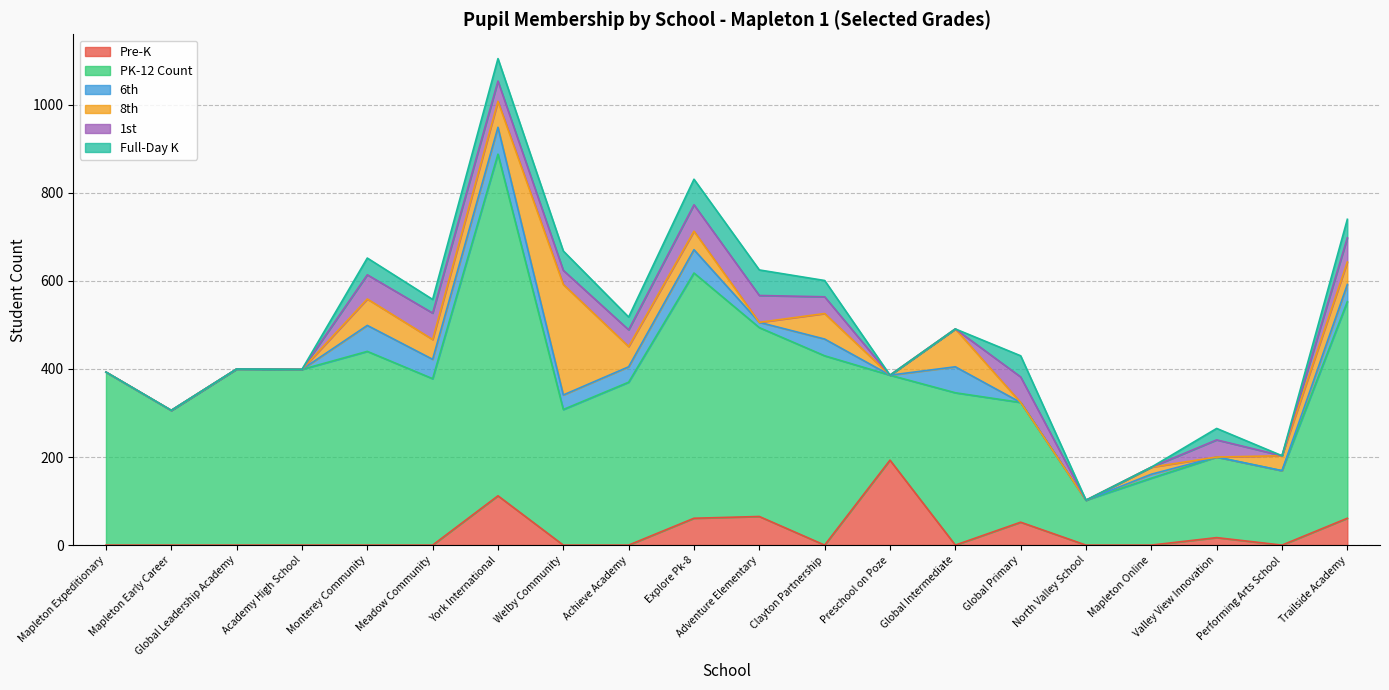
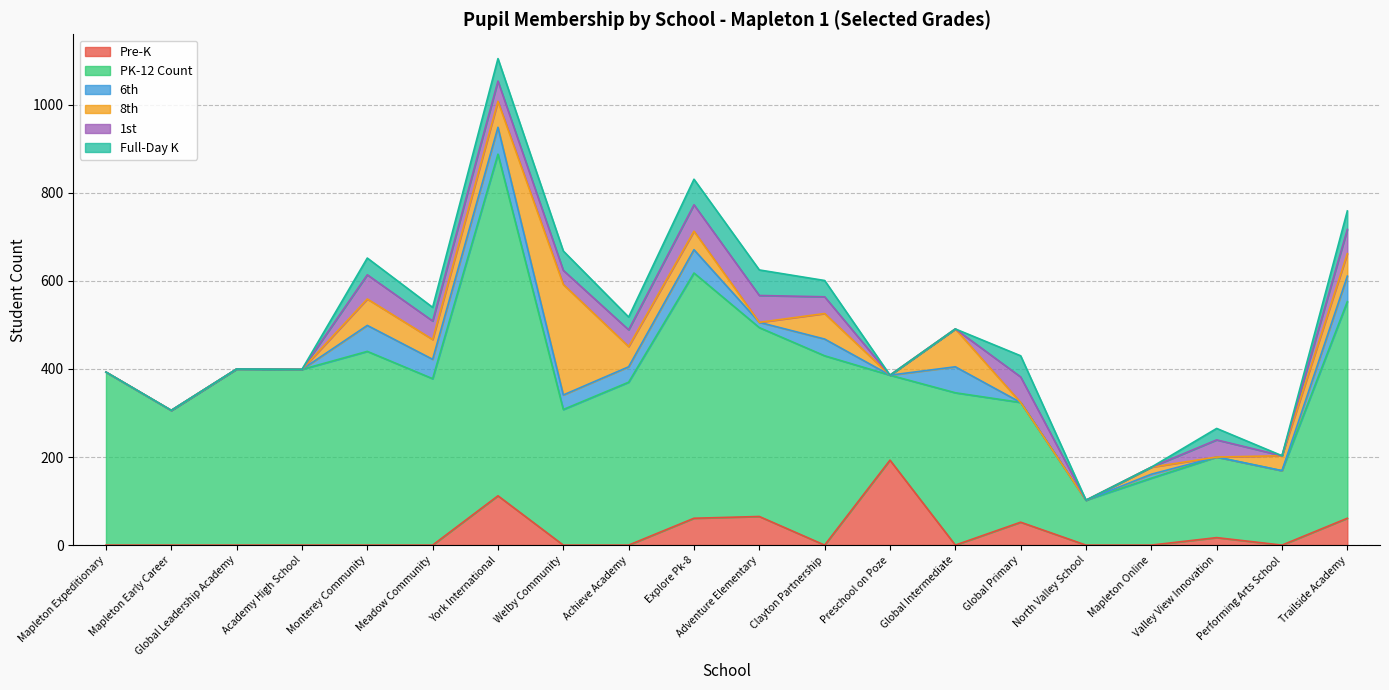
  {
    "Pre-K": {
      "Mapleton Expeditionary": 0,
      "Mapleton Early Career": 0,
      "Global Leadership Academy": 0,
      "Academy High School": 0,
      "Monterey Community": 0,
      "Meadow Community": 0,
      "York International": 110,
      "Welby Community": 0,
      "Achieve Academy": 0,
      "Explore Pk-8": 60,
      "Adventure Elementary": 70,
      "Clayton Partnership": 0,
      "Preschool on Poze": 190,
      "Global Intermediate": 0,
      "Global Primary": 50,
      "North Valley School": 0,
      "Mapleton Online": 0,
      "Valley View Innovation": 20,
      "Performing Arts School": 0,
      "Trailside Academy": 60
    },
    "6th": {
      "Monterey Community": 60,
      "Meadow Community": 40,
      "York International": 60,
      "Welby Community": 30,
      "Achieve Academy": 40,
      "Explore Pk-8": 50,
      "Clayton Partnership": 40,
      "Global Intermediate": 60,
      "Mapleton Online": 10,
-     "Trailside Academy": 40
+     "Trailside Academy": 60
    },
    "8th": {
      "Monterey Community": 60,
      "Meadow Community": 50,
      "York International": 60,
      "Welby Community": 250,
      "Achieve Academy": 50,
      "Explore Pk-8": 40,
      "Clayton Partnership": 60,
      "Trailside Academy": 50
    },
    "1st": {
      "Monterey Community": 60,
-     "Meadow Community": 60,
+     "Meadow Community": 40,
      "York International": 50,
      "Welby Community": 30,
      "Achieve Academy": 40,
      "Explore Pk-8": 60,
      "Adventure Elementary": 60,
      "Clayton Partnership": 40,
      "Global Primary": 60,
      "Valley View Innovation": 40,
      "Trailside Academy": 60
    }
  }
